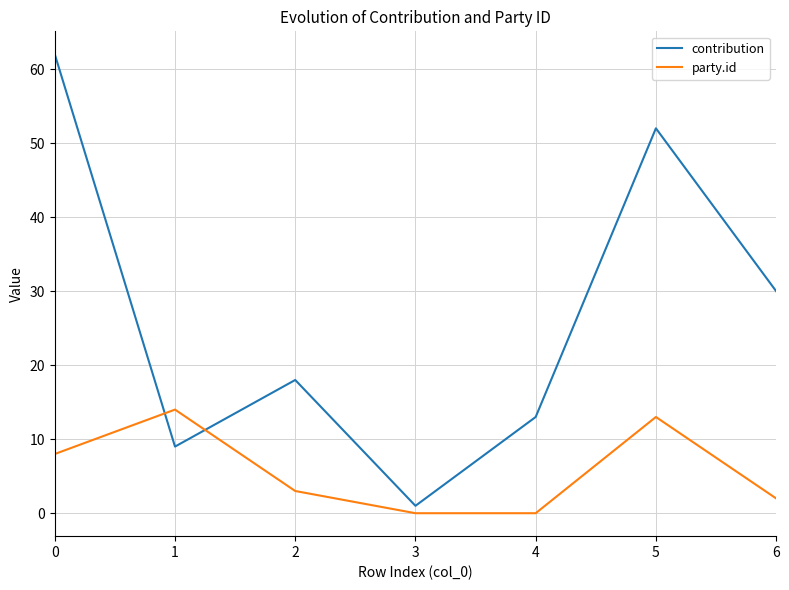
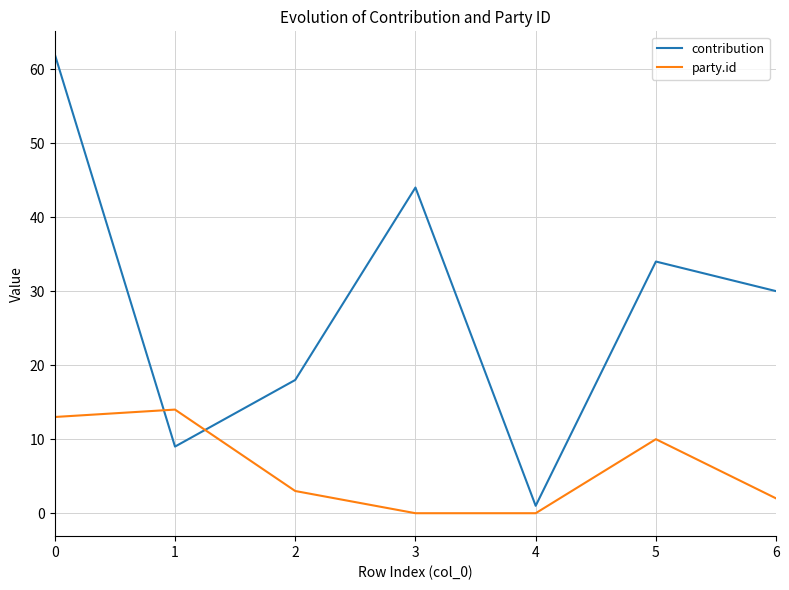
  {
    "contribution": {
      "0": 62,
      "1": 9,
      "2": 18,
-     "3": 1,
-     "4": 13,
-     "5": 52,
+     "3": 44,
+     "4": 1,
+     "5": 34,
      "6": 30
    },
    "party.id": {
-     "0": 8,
+     "0": 13,
      "1": 14,
      "2": 3,
      "3": 0,
      "4": 0,
-     "5": 13,
+     "5": 10,
      "6": 2
    }
  }
